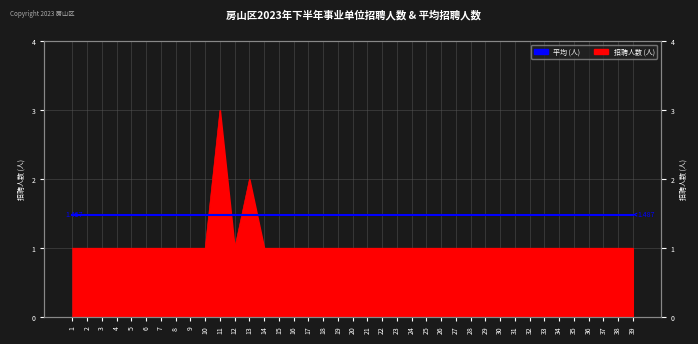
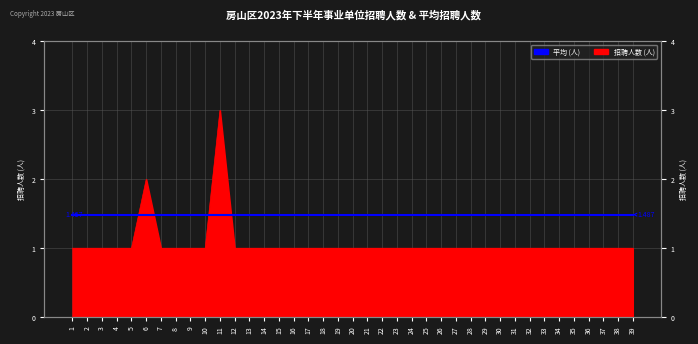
  {
    "招聘人数 (人)": {
      "1": 1,
      "2": 1,
      "3": 1,
      "4": 1,
      "5": 1,
-     "6": 1,
+     "6": 2,
      "7": 1,
      "8": 1,
      "9": 1,
      "10": 1,
      "11": 3,
      "12": 1,
-     "13": 2,
+     "13": 1,
      "14": 1,
      "15": 1,
      "16": 1,
      "17": 1,
      "18": 1,
      "19": 1,
      "20": 1,
      "21": 1,
      "22": 1,
      "23": 1,
      "24": 1,
      "25": 1,
      "26": 1,
      "27": 1,
      "28": 1,
      "29": 1,
      "30": 1,
      "31": 1,
      "32": 1,
      "33": 1,
      "34": 1,
      "35": 1,
      "36": 1,
      "37": 1,
      "38": 1,
      "39": 1
    },
    "平均 (人)": {
      "1": 1.487,
      "39": 1.487
    }
  }
